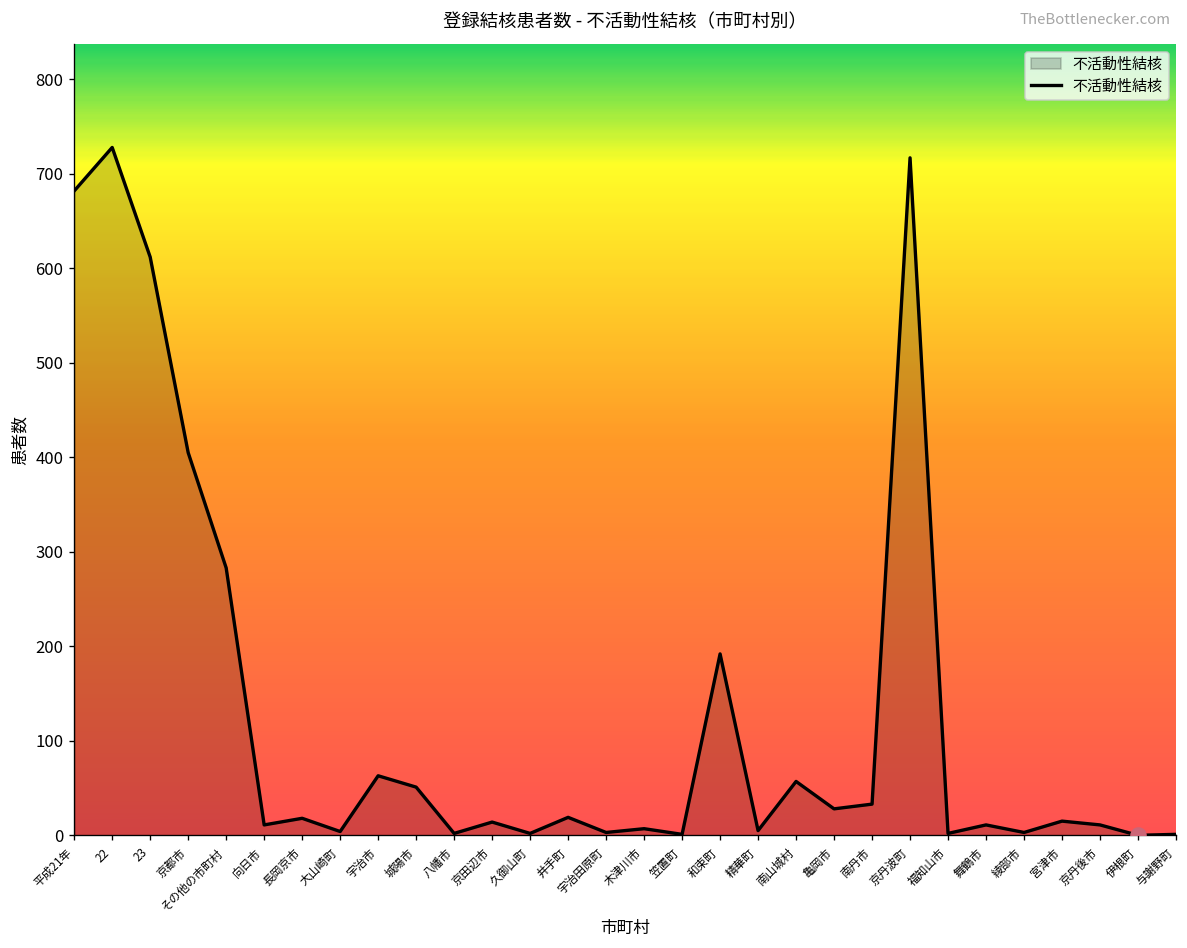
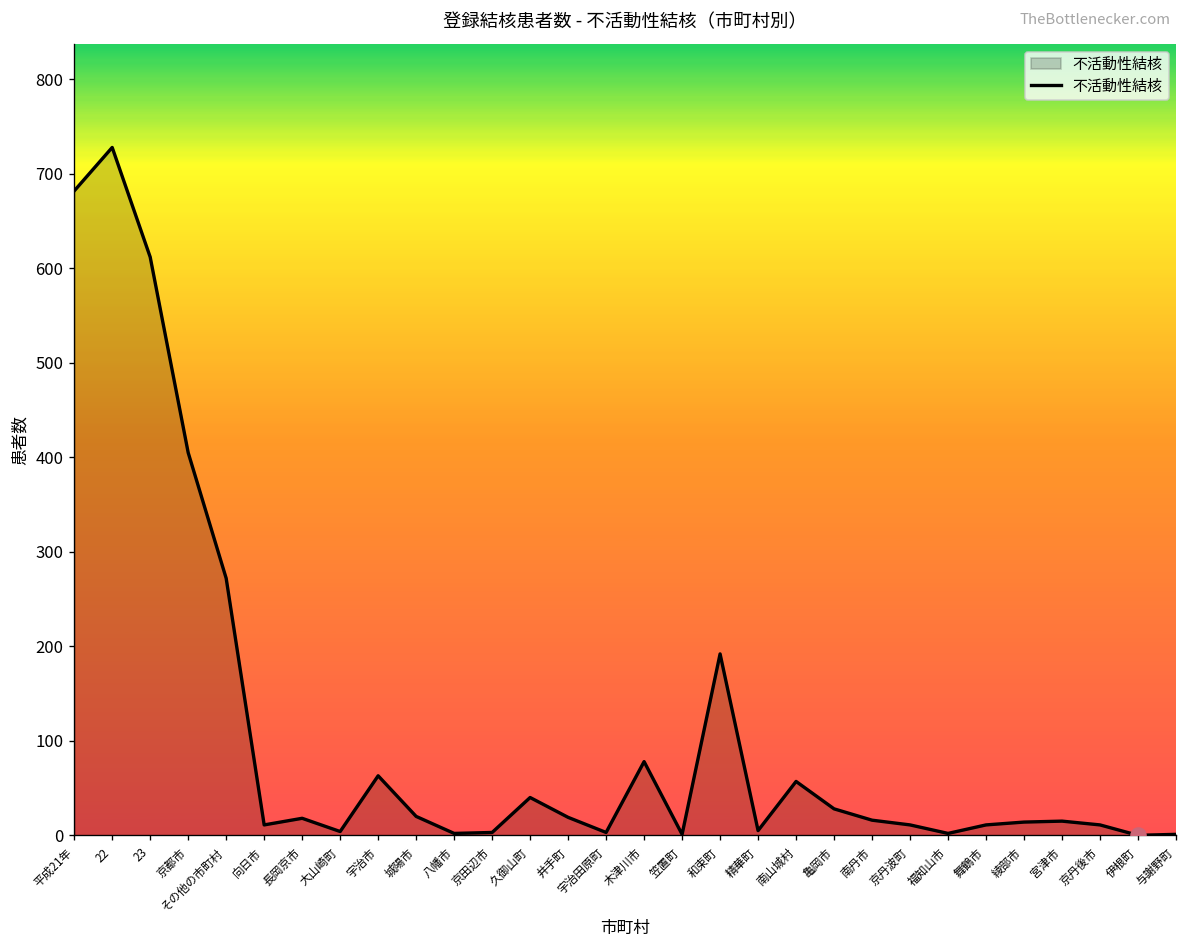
  {
    "不活動性結核": {
      "平成21年": 680,
      "22": 730,
      "23": 610,
      "京都市": 410,
-     "その他の市町村": 280,
+     "その他の市町村": 270,
      "向日市": 10,
      "長岡京市": 20,
      "大山崎町": 0,
      "宇治市": 60,
-     "城陽市": 50,
+     "城陽市": 20,
      "八幡市": 0,
-     "京田辺市": 10,
-     "久御山町": 0,
+     "京田辺市": 0,
+     "久御山町": 40,
      "井手町": 20,
      "宇治田原町": 0,
-     "木津川市": 10,
+     "木津川市": 80,
      "笠置町": 0,
      "和束町": 190,
      "精華町": 10,
      "南山城村": 60,
      "亀岡市": 30,
-     "南丹市": 30,
-     "京丹波町": 720,
+     "南丹市": 20,
+     "京丹波町": 10,
      "福知山市": 0,
      "舞鶴市": 10,
-     "綾部市": 0,
+     "綾部市": 10,
      "宮津市": 20,
      "京丹後市": 10,
      "与謝野町": 0
    }
  }
